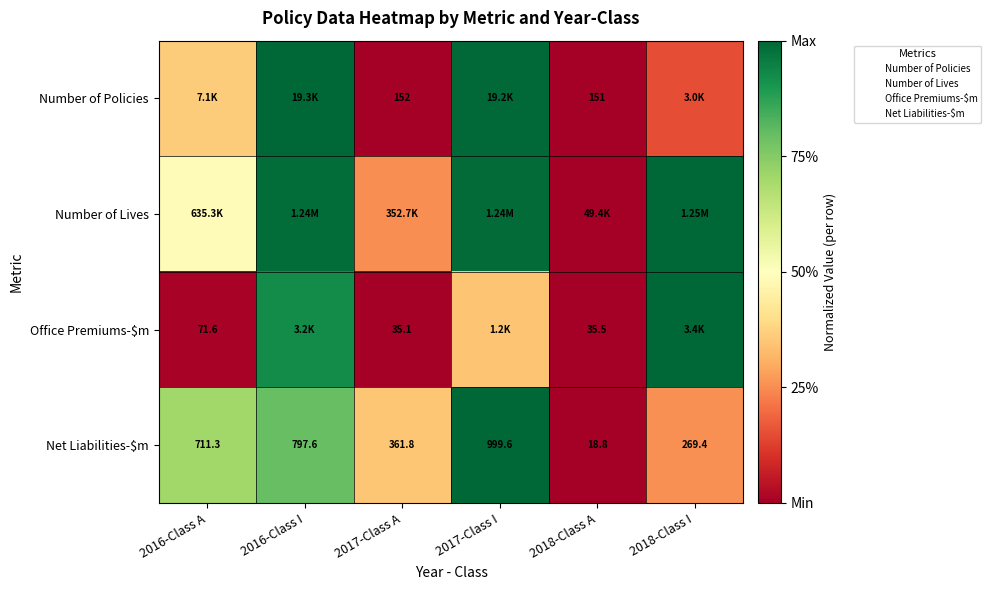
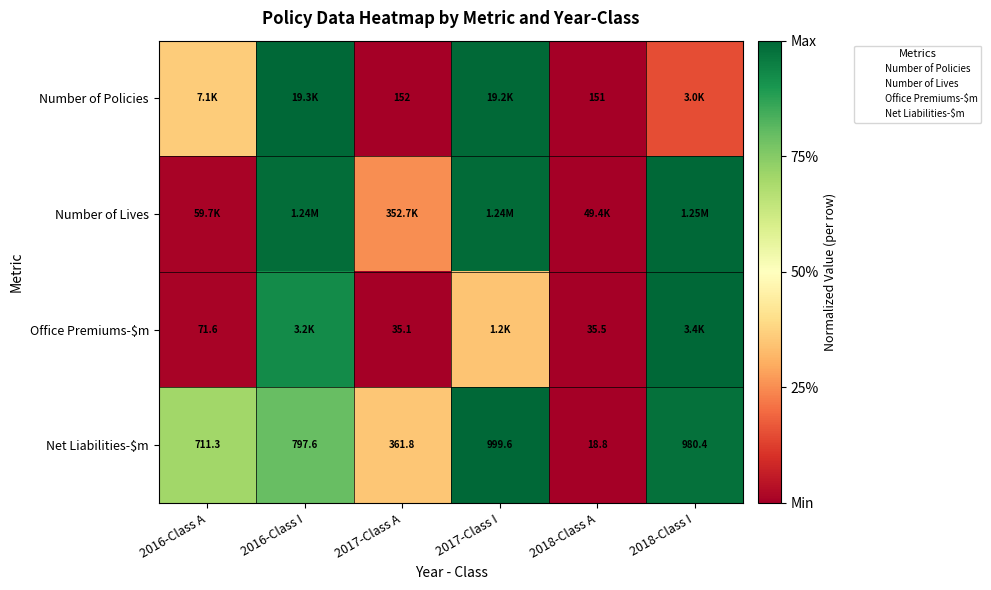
  {
    "Number of Policies": {
      "2016-Class A": "7.1K",
      "2016-Class I": "19.3K",
      "2017-Class A": "152",
      "2017-Class I": "19.2K",
      "2018-Class A": "151",
      "2018-Class I": "3.0K"
    },
    "Number of Lives": {
-     "2016-Class A": "635.3K",
+     "2016-Class A": "59.7K",
      "2016-Class I": "1.24M",
      "2017-Class A": "352.7K",
      "2017-Class I": "1.24M",
      "2018-Class A": "49.4K",
      "2018-Class I": "1.25M"
    },
    "Office Premiums-$m": {
      "2016-Class A": "71.6",
      "2016-Class I": "3.2K",
      "2017-Class A": "35.1",
      "2017-Class I": "1.2K",
      "2018-Class A": "35.5",
      "2018-Class I": "3.4K"
    },
    "Net Liabilities-$m": {
      "2016-Class A": "711.3",
      "2016-Class I": "797.6",
      "2017-Class A": "361.8",
      "2017-Class I": "999.6",
      "2018-Class A": "18.8",
-     "2018-Class I": "269.4"
+     "2018-Class I": "980.4"
    }
  }
